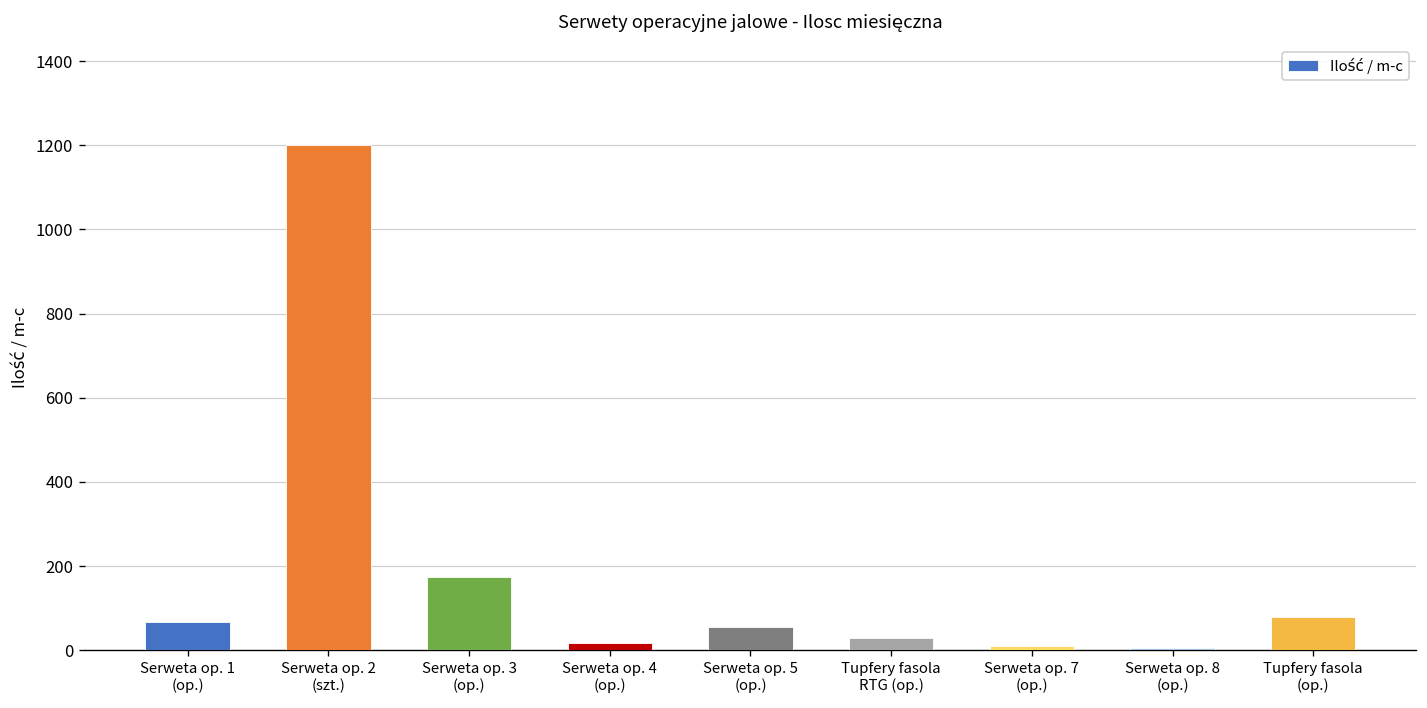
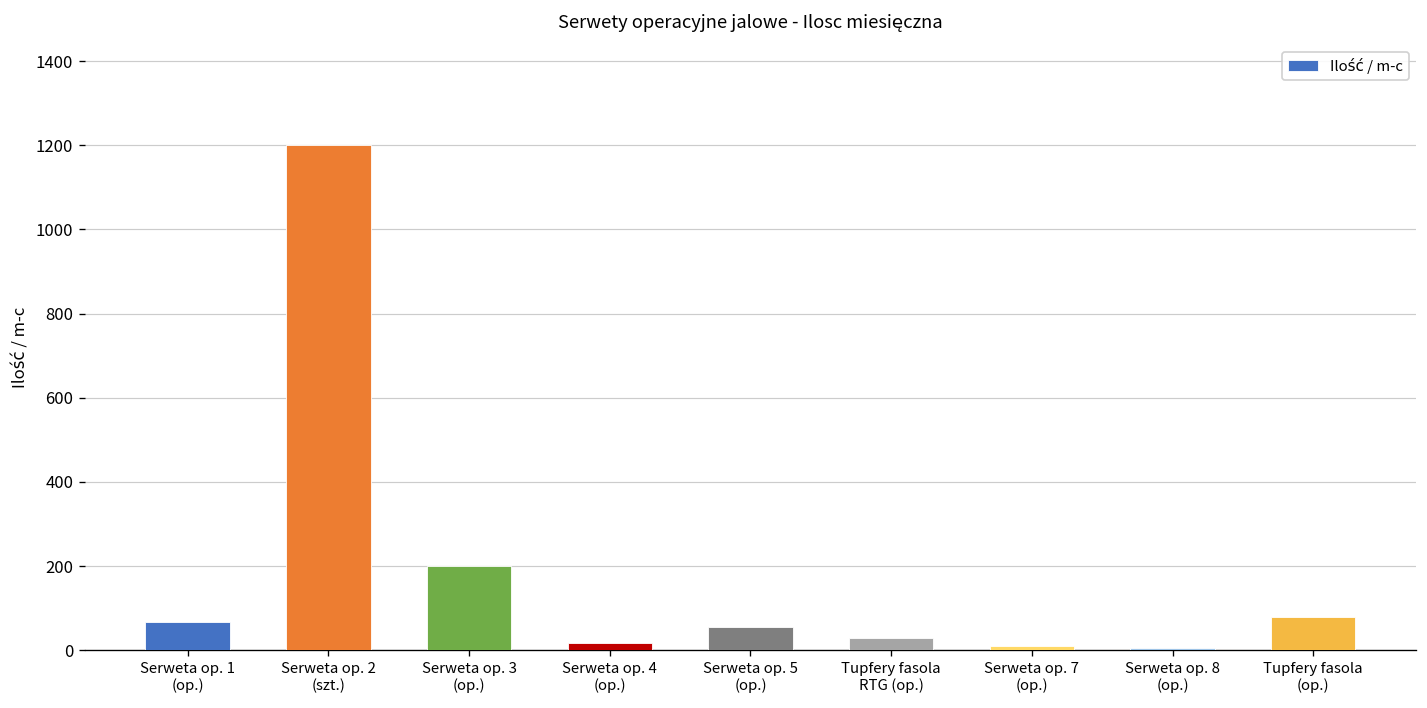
  {
    "Serweta op. 1 (op.)": 70,
    "Serweta op. 2 (szt.)": 1200,
-   "Serweta op. 3 (op.)": 180,
+   "Serweta op. 3 (op.)": 200,
    "Serweta op. 4 (op.)": 20,
    "Serweta op. 5 (op.)": 60,
    "Tupfery fasola RTG (op.)": 30,
    "Serweta op. 7 (op.)": 10,
    "Tupfery fasola (op.)": 80
  }
